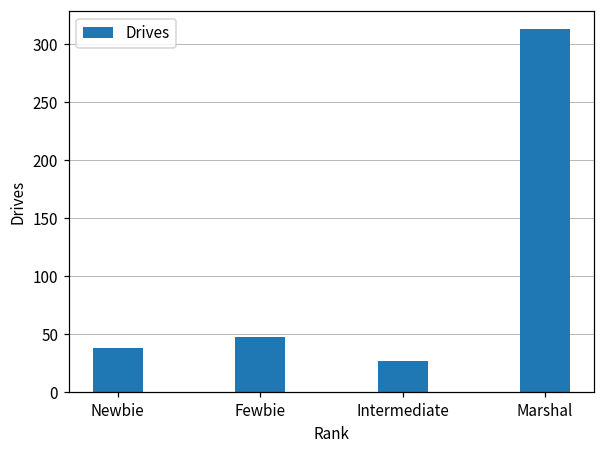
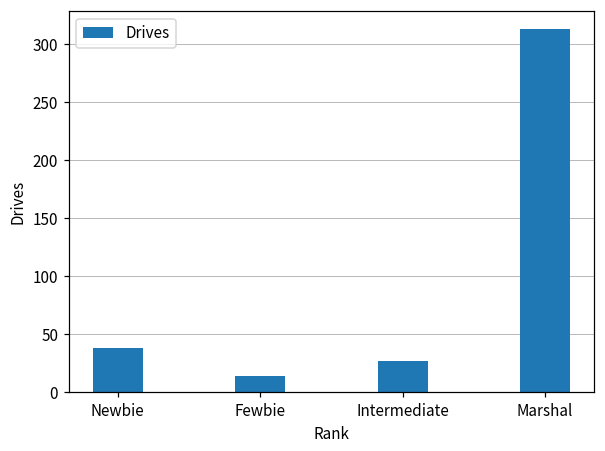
  {
    "Newbie": 38,
-   "Fewbie": 48,
+   "Fewbie": 14,
    "Intermediate": 27,
    "Marshal": 313
  }
